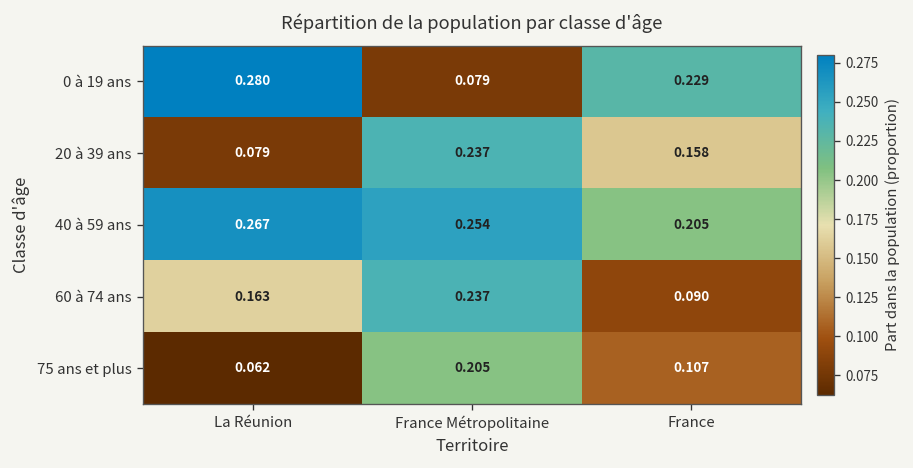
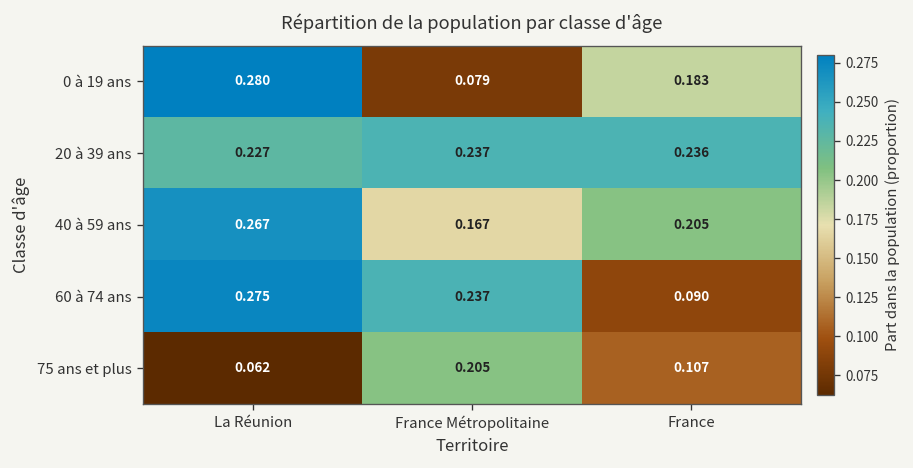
  {
    "0 à 19 ans": {
      "La Réunion": 0.280,
      "France Métropolitaine": 0.079,
-     "France": 0.229
+     "France": 0.183
    },
    "20 à 39 ans": {
-     "La Réunion": 0.079,
+     "La Réunion": 0.227,
      "France Métropolitaine": 0.237,
-     "France": 0.158
+     "France": 0.236
    },
    "40 à 59 ans": {
      "La Réunion": 0.267,
-     "France Métropolitaine": 0.254,
+     "France Métropolitaine": 0.167,
      "France": 0.205
    },
    "60 à 74 ans": {
-     "La Réunion": 0.163,
+     "La Réunion": 0.275,
      "France Métropolitaine": 0.237,
      "France": 0.090
    },
    "75 ans et plus": {
      "La Réunion": 0.062,
      "France Métropolitaine": 0.205,
      "France": 0.107
    }
  }
